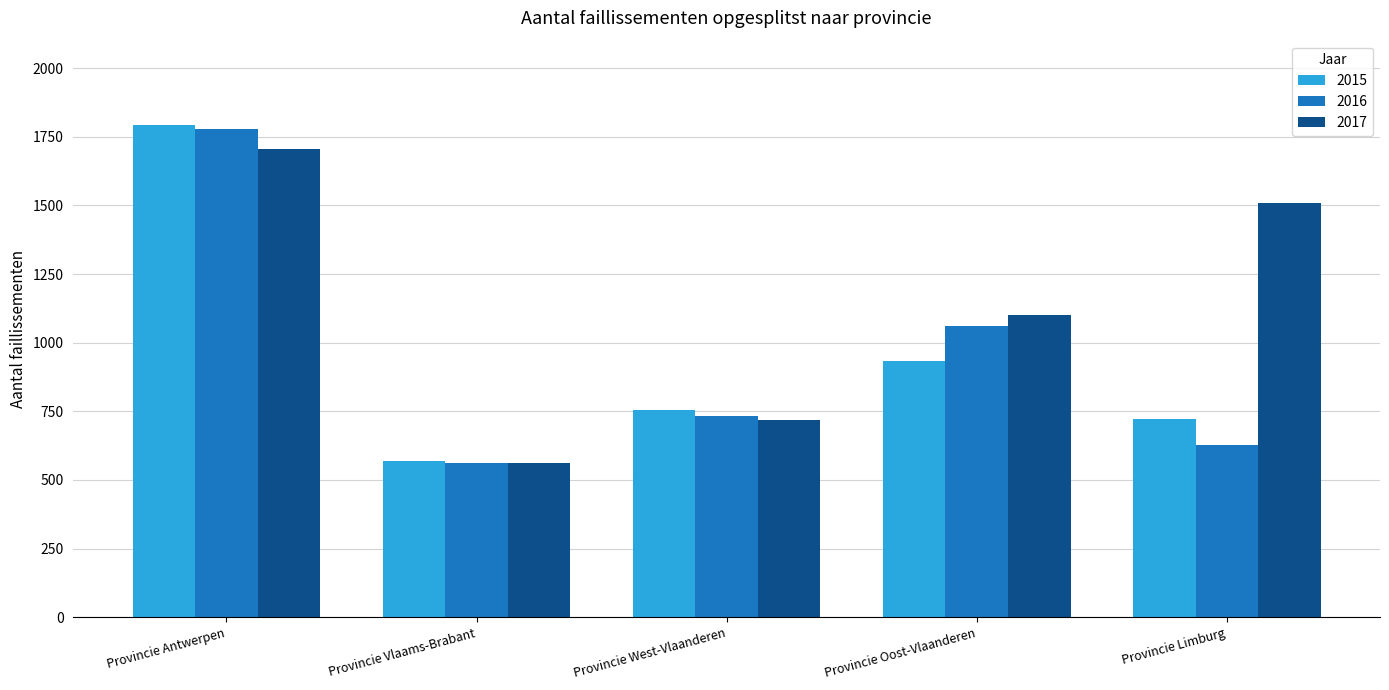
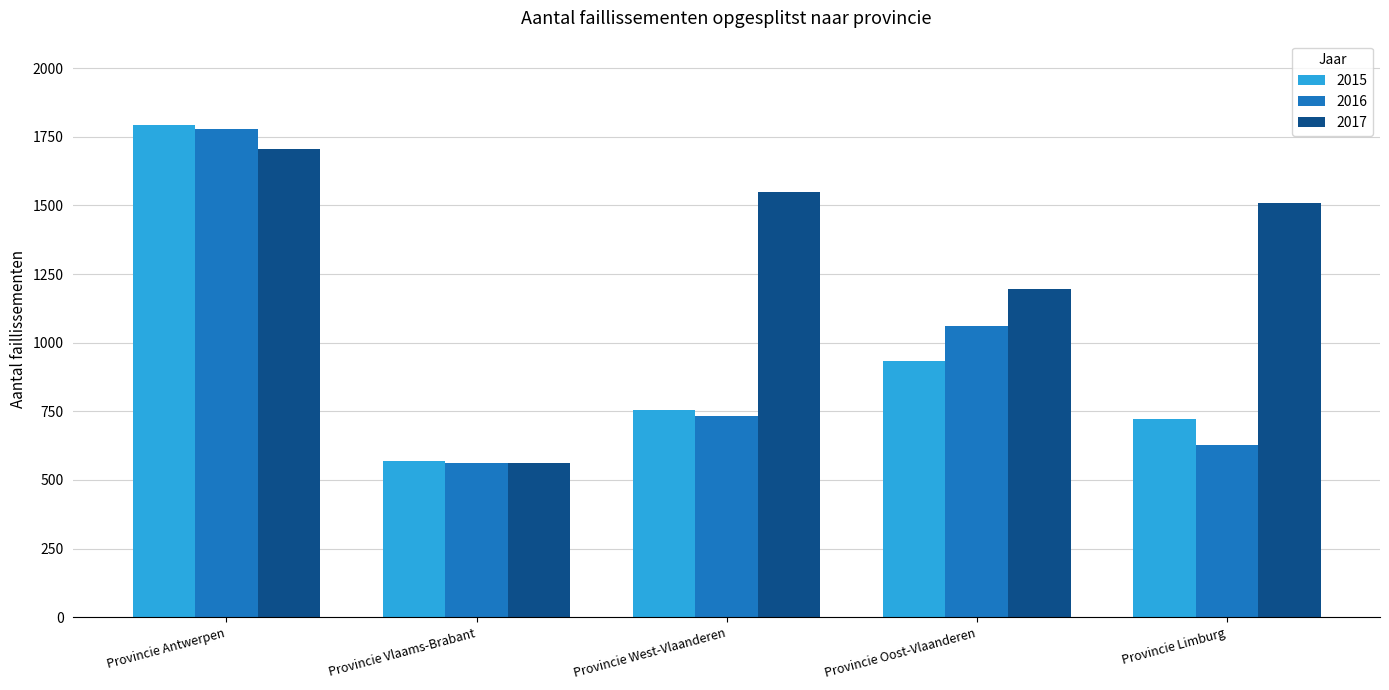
  {
    "2017": {
      "Provincie Antwerpen": 1710,
      "Provincie Vlaams-Brabant": 560,
-     "Provincie West-Vlaanderen": 720,
-     "Provincie Oost-Vlaanderen": 1100,
+     "Provincie West-Vlaanderen": 1550,
+     "Provincie Oost-Vlaanderen": 1200,
      "Provincie Limburg": 1510
    }
  }
